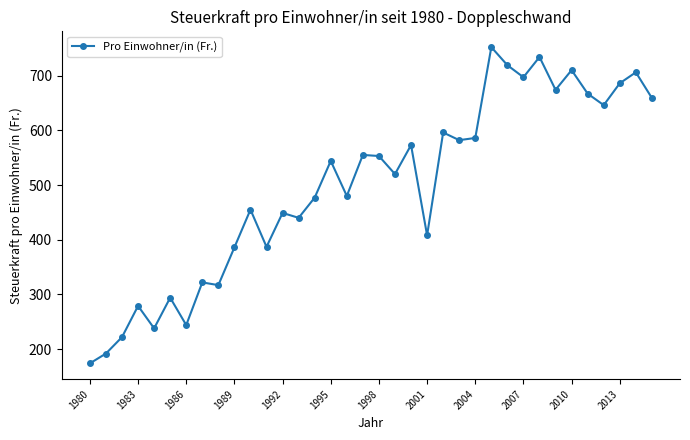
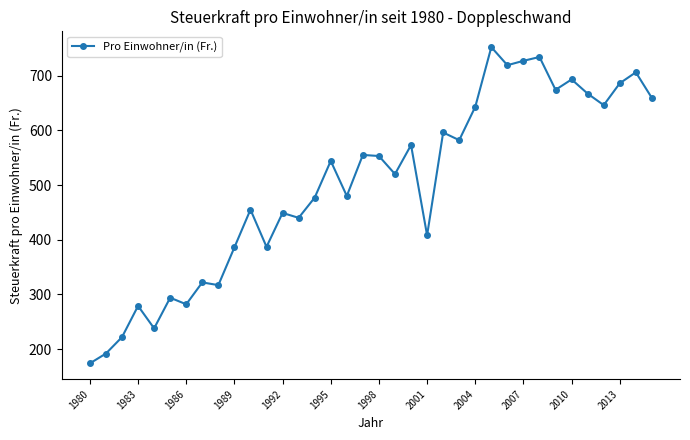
  {
    "1980": 170,
    "1983": 280,
-   "1986": 240,
+   "1986": 280,
    "1989": 390,
    "1992": 450,
    "1995": 540,
    "1998": 550,
    "2001": 410,
-   "2004": 590,
-   "2007": 700,
-   "2010": 710,
+   "2004": 640,
+   "2007": 730,
+   "2010": 690,
    "2013": 690
  }
